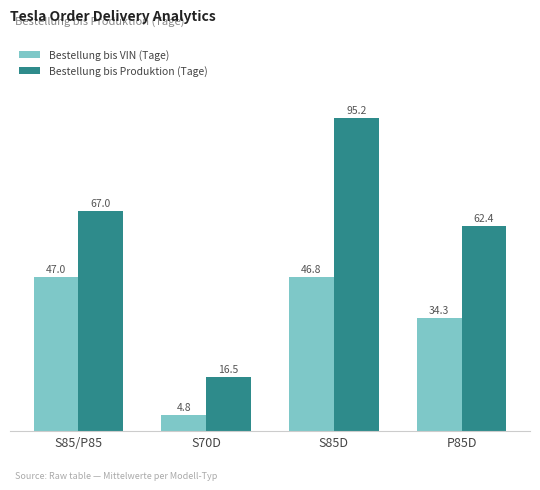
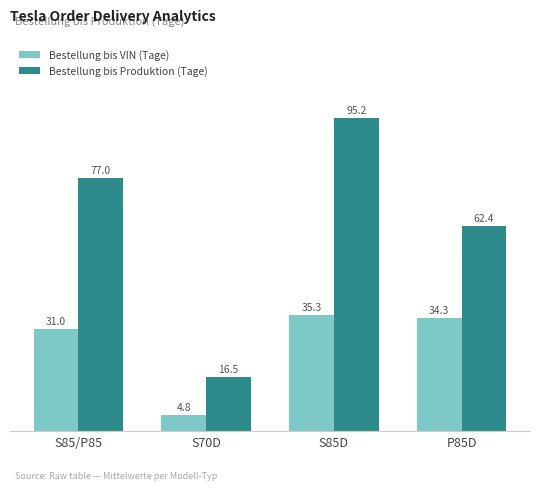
  {
    "Bestellung bis VIN (Tage)": {
-     "S85/P85": 47.0,
+     "S85/P85": 31.0,
      "S70D": 4.8,
-     "S85D": 46.8,
+     "S85D": 35.3,
      "P85D": 34.3
    },
    "Bestellung bis Produktion (Tage)": {
-     "S85/P85": 67.0,
+     "S85/P85": 77.0,
      "S70D": 16.5,
      "S85D": 95.2,
      "P85D": 62.4
    }
  }
